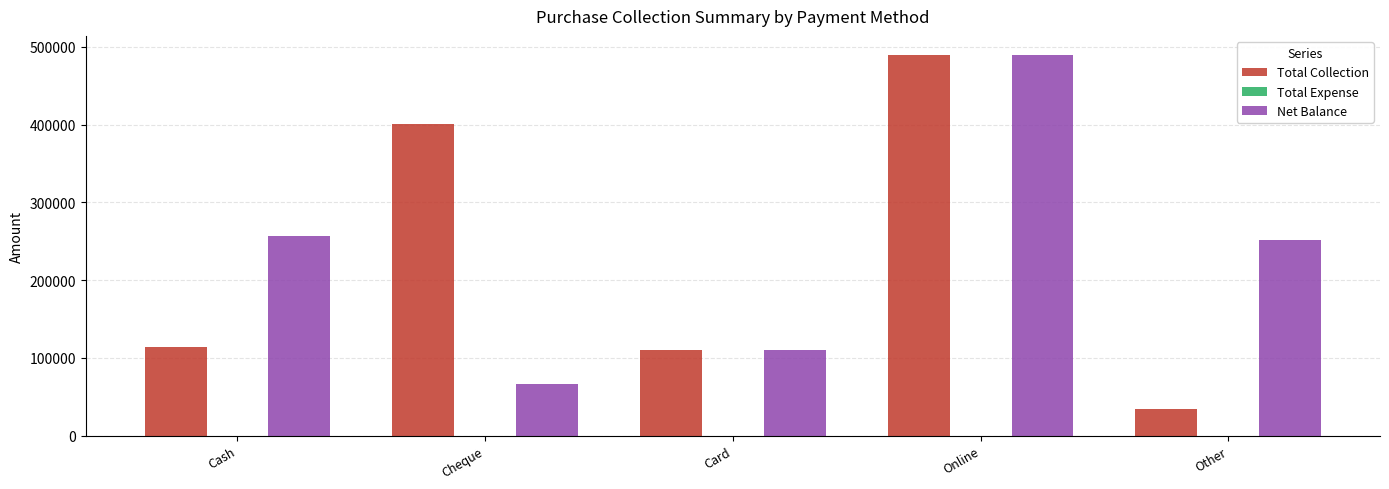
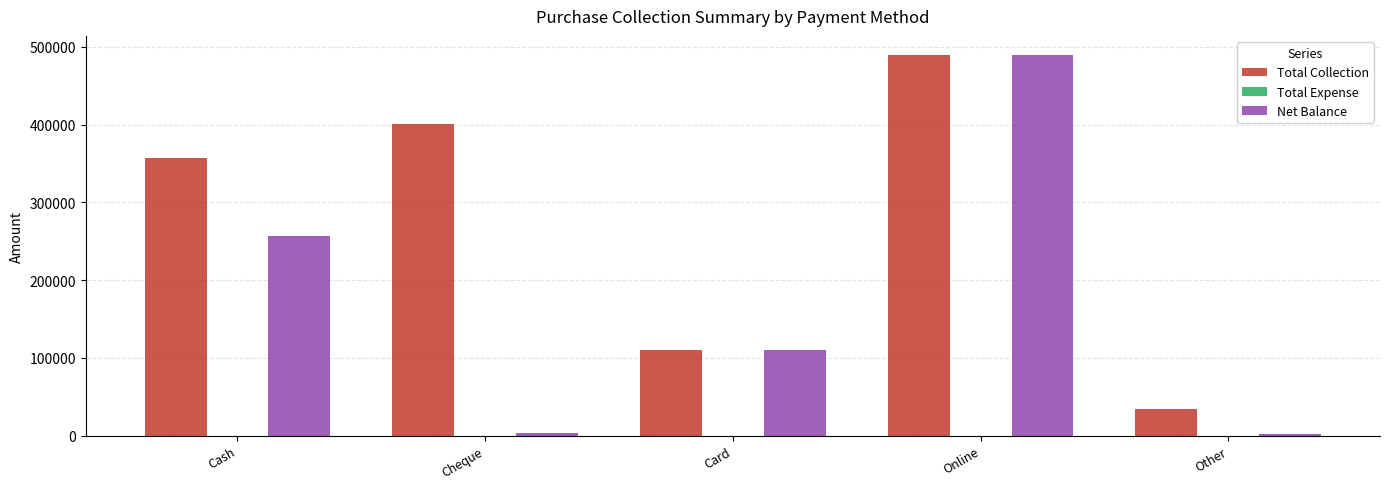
  {
    "Total Collection": {
-     "Cash": 110000,
+     "Cash": 360000,
      "Cheque": 400000,
      "Card": 110000,
      "Online": 490000,
      "Other": 30000
    },
    "Total Expense": {
      "Cash": 0,
      "Cheque": 0,
      "Card": 0,
      "Online": 0,
      "Other": 0
    },
    "Net Balance": {
      "Cash": 260000,
-     "Cheque": 70000,
+     "Cheque": 0,
      "Card": 110000,
      "Online": 490000,
-     "Other": 250000
+     "Other": 0
    }
  }
